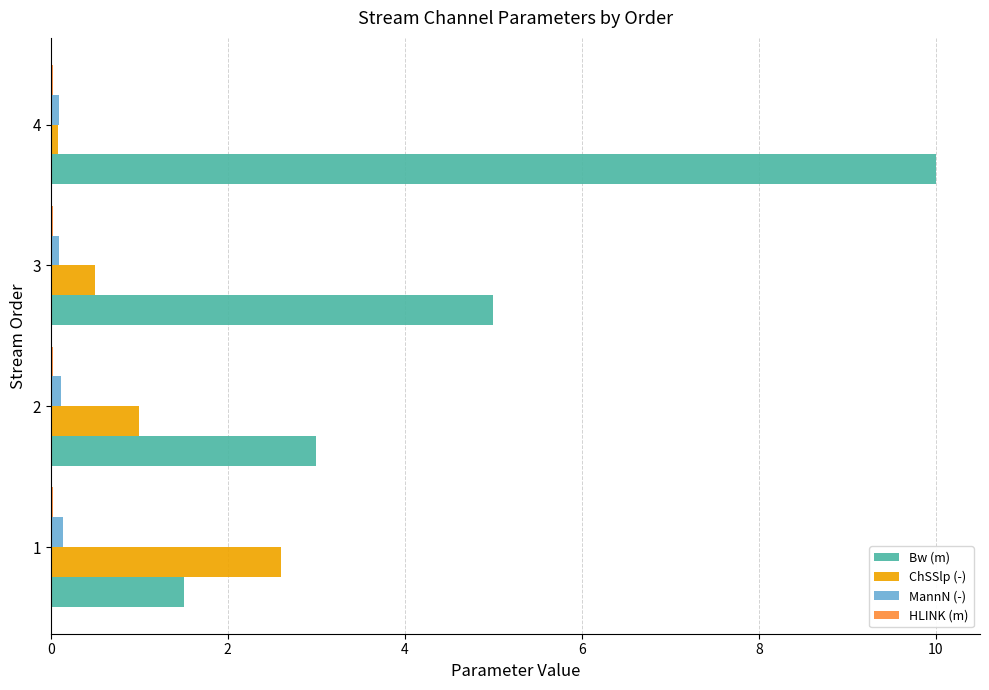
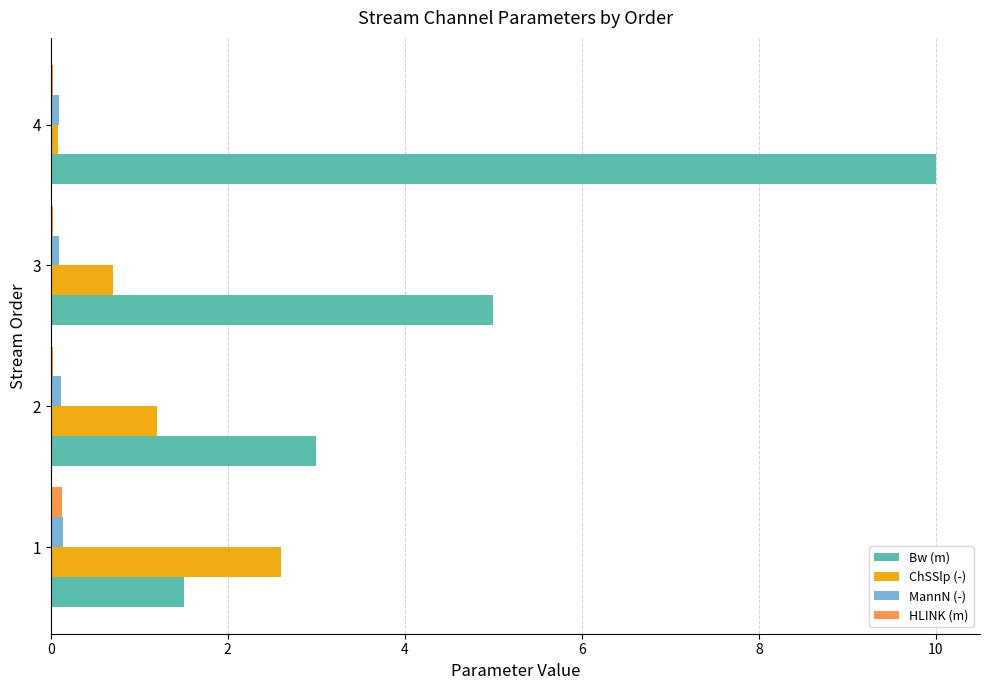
  {
    "ChSSlp (-)": {
      "4": 0.1,
-     "3": 0.5,
-     "2": 1.0,
+     "3": 0.7,
+     "2": 1.2,
      "1": 2.6
    },
    "HLINK (m)": {
      "4": 0.0,
-     "1": 0.0
+     "1": 0.1
    }
  }
